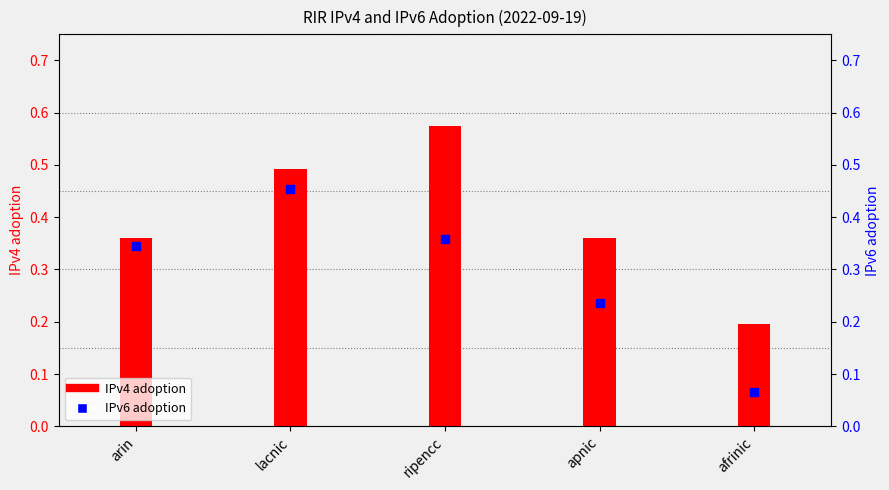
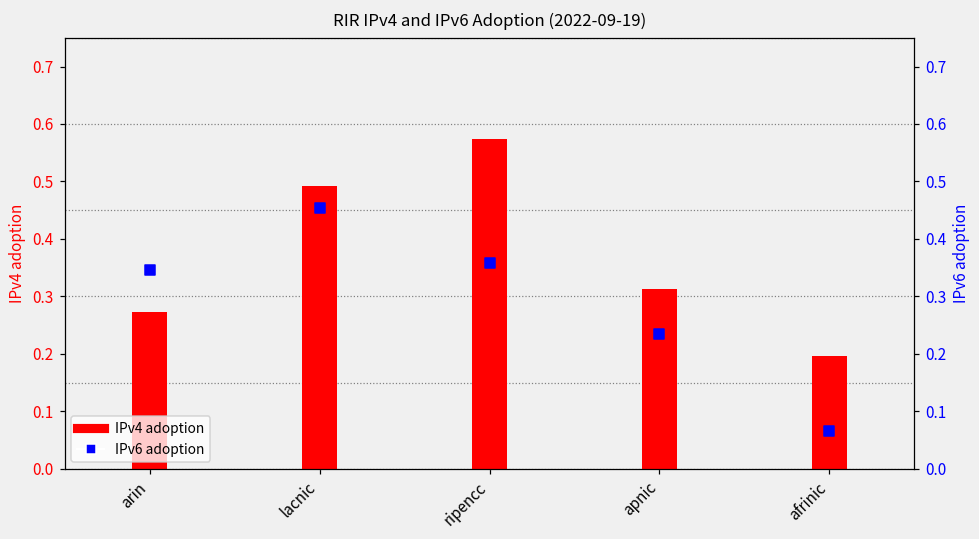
  {
    "IPv4 adoption": {
-     "arin": 0.36,
+     "arin": 0.27,
      "lacnic": 0.49,
      "ripencc": 0.57,
-     "apnic": 0.36,
+     "apnic": 0.31,
      "afrinic": 0.20
    }
  }
